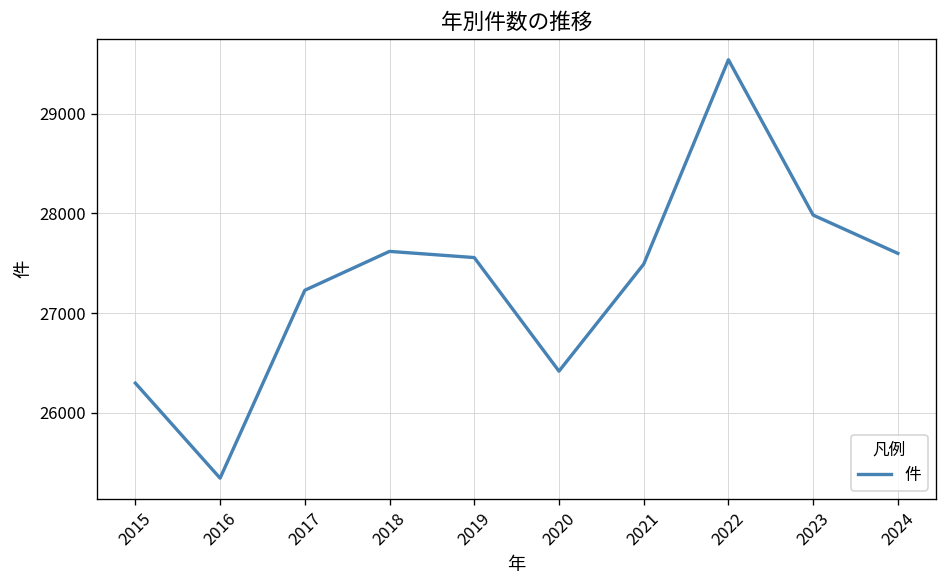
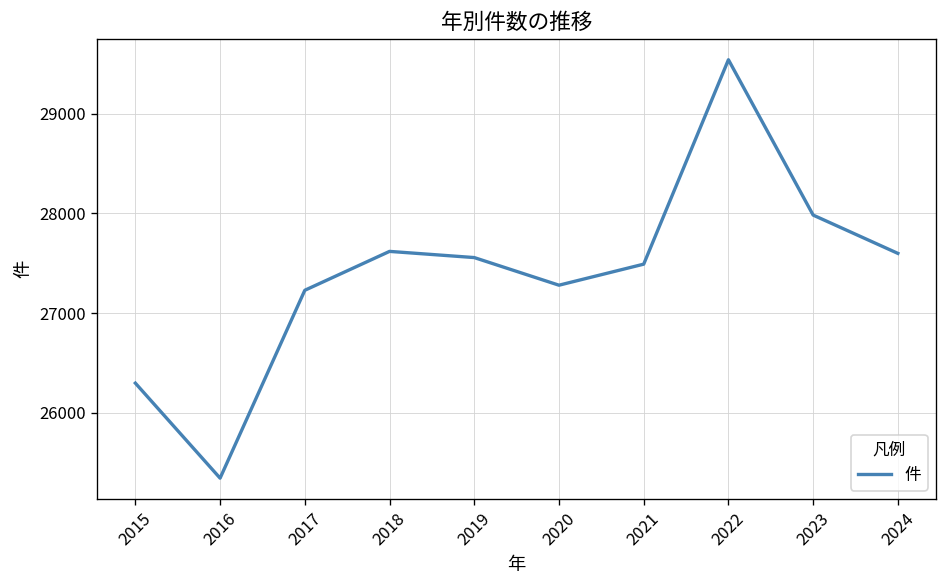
  {
    "2015": 26300,
    "2016": 25300,
    "2017": 27200,
    "2018": 27600,
    "2019": 27600,
-   "2020": 26400,
+   "2020": 27300,
    "2021": 27500,
    "2022": 29500,
    "2023": 28000,
    "2024": 27600
  }
